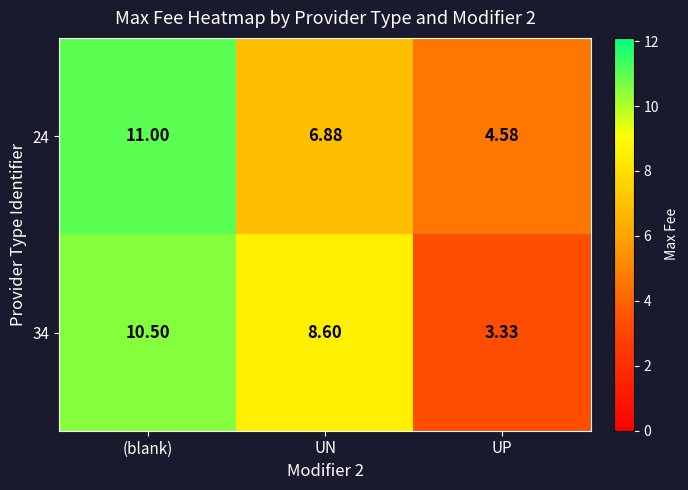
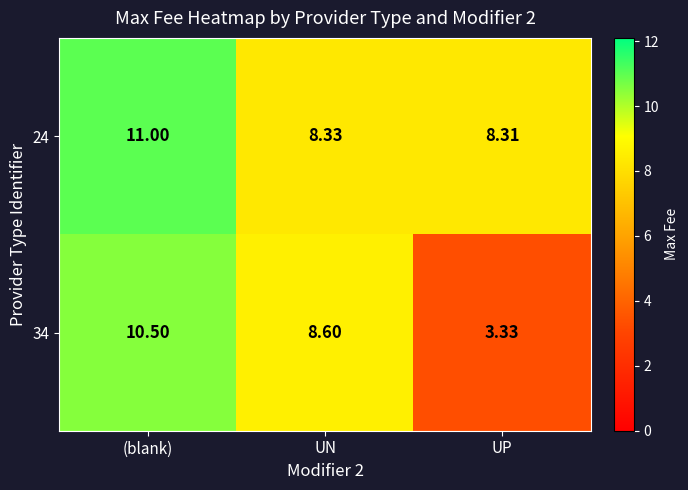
  {
    "24": {
      "(blank)": 11.00,
-     "UN": 6.88,
-     "UP": 4.58
+     "UN": 8.33,
+     "UP": 8.31
    },
    "34": {
      "(blank)": 10.50,
      "UN": 8.60,
      "UP": 3.33
    }
  }
